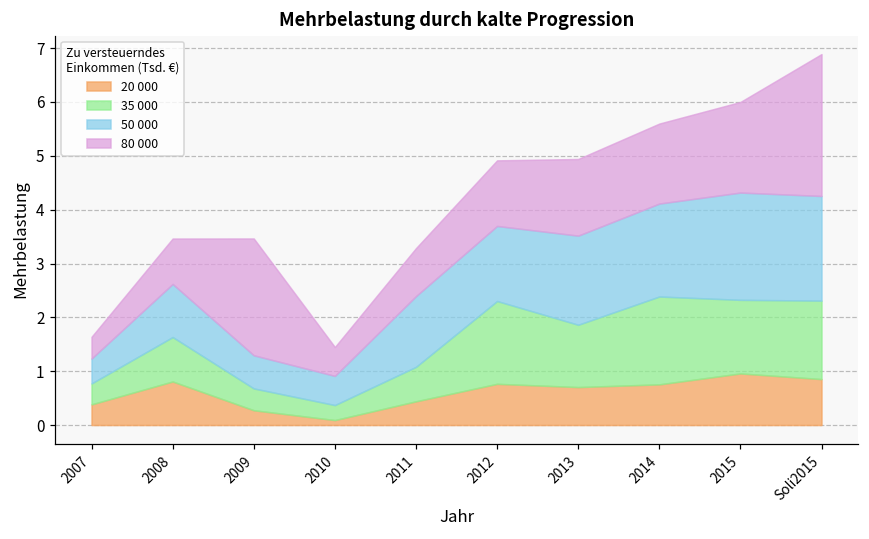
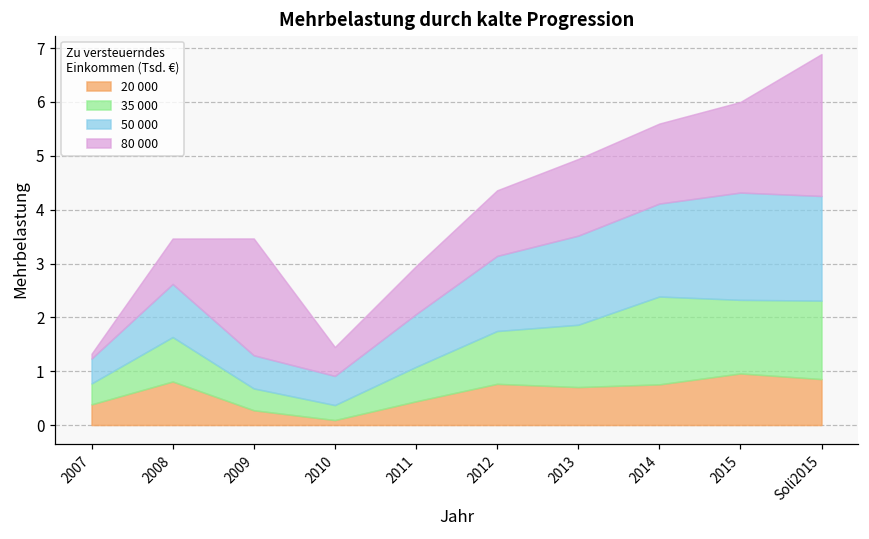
  {
    "20 000": {
      "2007": 0.4,
      "2008": 0.8,
      "2009": 0.3,
      "2010": 0.1,
      "2011": 0.4,
      "2012": 0.8,
      "2013": 0.7,
      "2014": 0.8,
      "2015": 1.0,
      "Soli2015": 0.9
    },
    "35 000": {
      "2007": 0.4,
      "2008": 0.8,
      "2009": 0.4,
      "2010": 0.3,
      "2011": 0.6,
-     "2012": 1.5,
+     "2012": 1.0,
      "2013": 1.2,
      "2014": 1.6,
      "2015": 1.4,
      "Soli2015": 1.5
    },
    "50 000": {
      "2007": 0.5,
      "2008": 1.0,
      "2009": 0.6,
      "2010": 0.5,
-     "2011": 1.3,
+     "2011": 1.0,
      "2012": 1.4,
      "2013": 1.7,
      "2014": 1.7,
      "2015": 2.0,
      "Soli2015": 1.9
    },
    "80 000": {
-     "2007": 0.4,
+     "2007": 0.1,
      "2008": 0.8,
      "2009": 2.2,
      "2010": 0.5,
      "2011": 0.9,
      "2012": 1.2,
      "2013": 1.4,
      "2014": 1.5,
      "2015": 1.7,
      "Soli2015": 2.6
    }
  }
